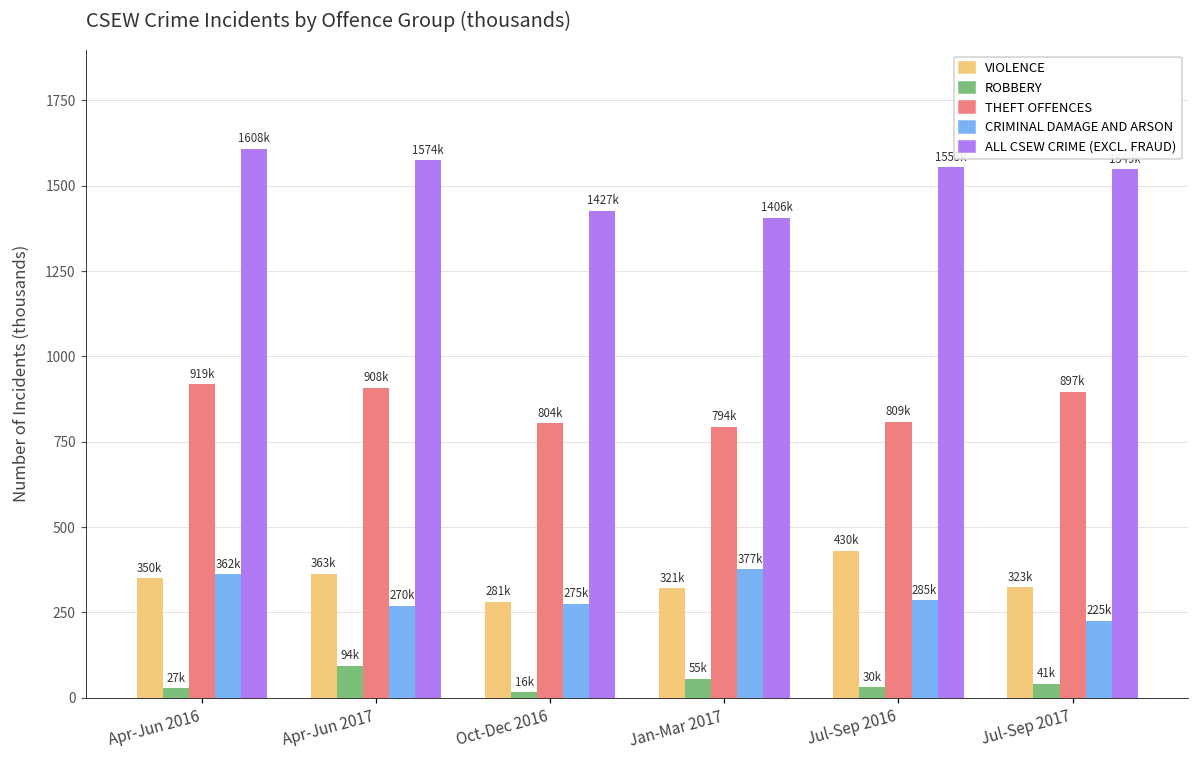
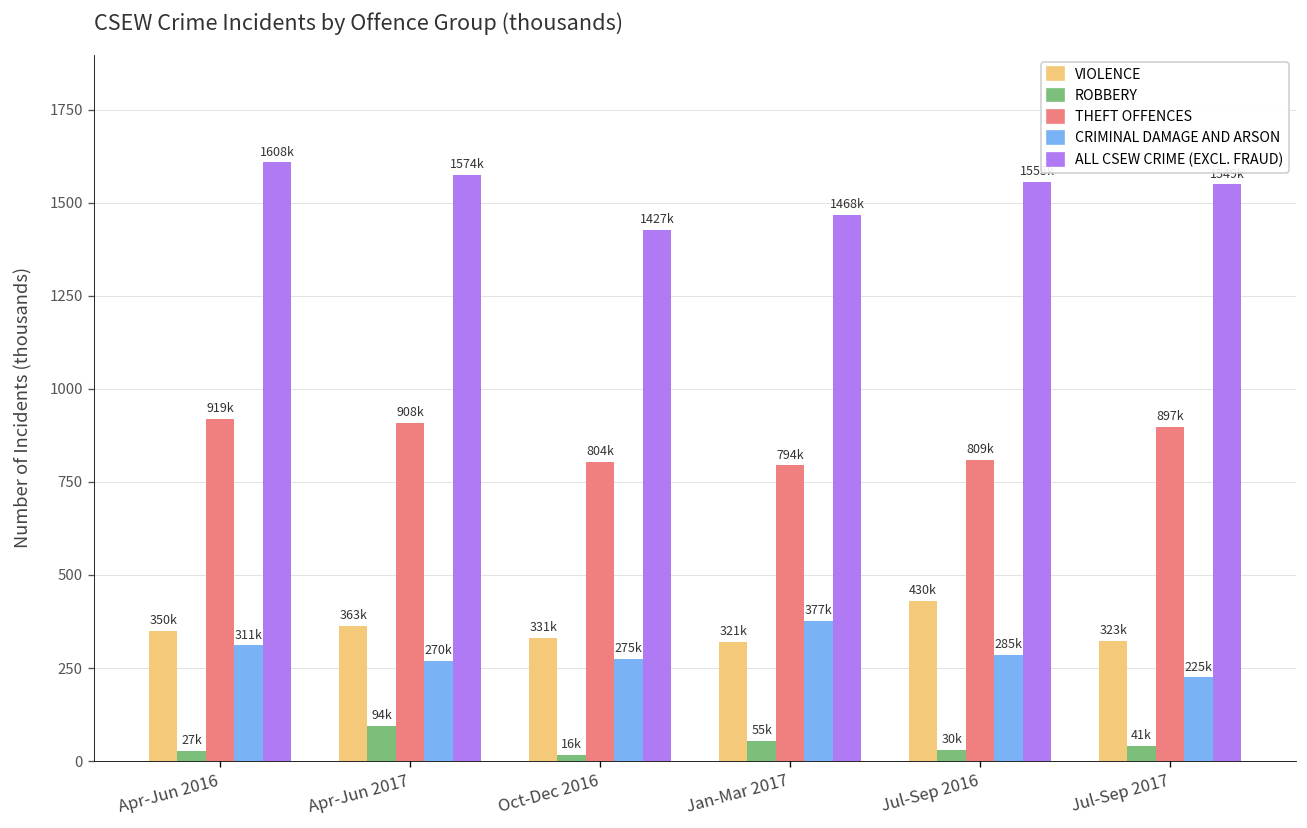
  {
    "VIOLENCE": {
      "Apr-Jun 2016": "350k",
      "Apr-Jun 2017": "363k",
-     "Oct-Dec 2016": "281k",
+     "Oct-Dec 2016": "331k",
      "Jan-Mar 2017": "321k",
      "Jul-Sep 2016": "430k",
      "Jul-Sep 2017": "323k"
    },
    "ROBBERY": {
      "Apr-Jun 2016": "27k",
      "Apr-Jun 2017": "94k",
      "Oct-Dec 2016": "16k",
      "Jan-Mar 2017": "55k",
      "Jul-Sep 2016": "30k",
      "Jul-Sep 2017": "41k"
    },
    "THEFT OFFENCES": {
      "Apr-Jun 2016": "919k",
      "Apr-Jun 2017": "908k",
      "Oct-Dec 2016": "804k",
      "Jan-Mar 2017": "794k",
      "Jul-Sep 2016": "809k",
      "Jul-Sep 2017": "897k"
    },
    "CRIMINAL DAMAGE AND ARSON": {
-     "Apr-Jun 2016": "362k",
+     "Apr-Jun 2016": "311k",
      "Apr-Jun 2017": "270k",
      "Oct-Dec 2016": "275k",
      "Jan-Mar 2017": "377k",
      "Jul-Sep 2016": "285k",
      "Jul-Sep 2017": "225k"
    },
    "ALL CSEW CRIME (EXCL. FRAUD)": {
      "Apr-Jun 2016": "1608k",
      "Apr-Jun 2017": "1574k",
      "Oct-Dec 2016": "1427k",
-     "Jan-Mar 2017": "1406k"
+     "Jan-Mar 2017": "1468k"
    }
  }
